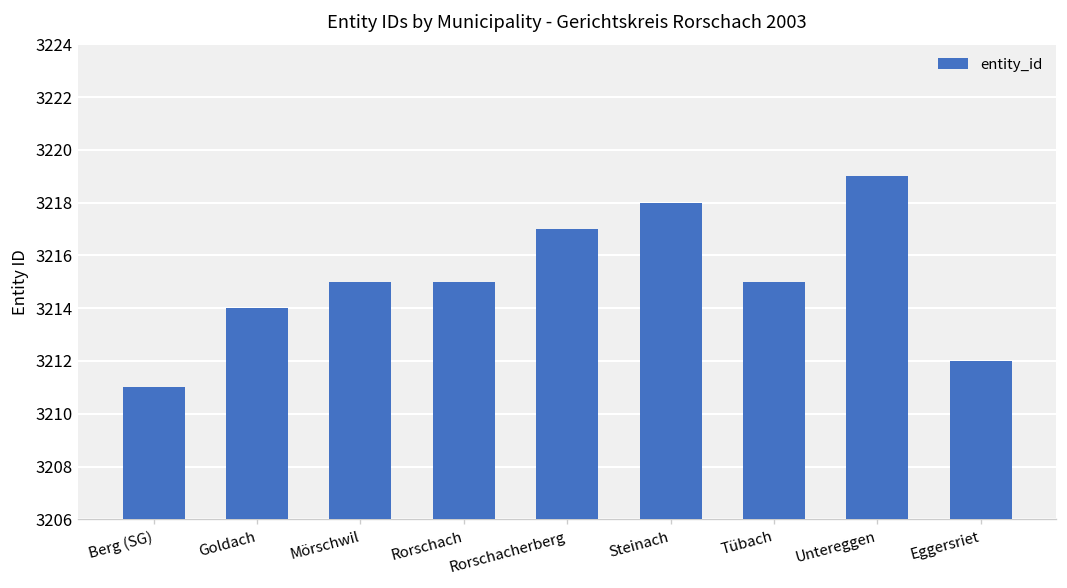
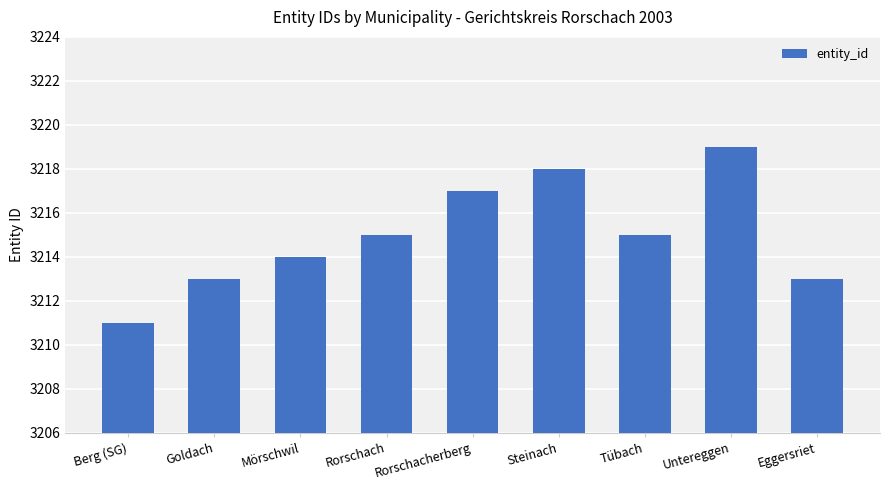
  {
    "Berg (SG)": 3211,
-   "Goldach": 3214,
-   "Mörschwil": 3215,
+   "Goldach": 3213,
+   "Mörschwil": 3214,
    "Rorschach": 3215,
    "Rorschacherberg": 3217,
    "Steinach": 3218,
    "Tübach": 3215,
    "Untereggen": 3219,
-   "Eggersriet": 3212
+   "Eggersriet": 3213
  }
